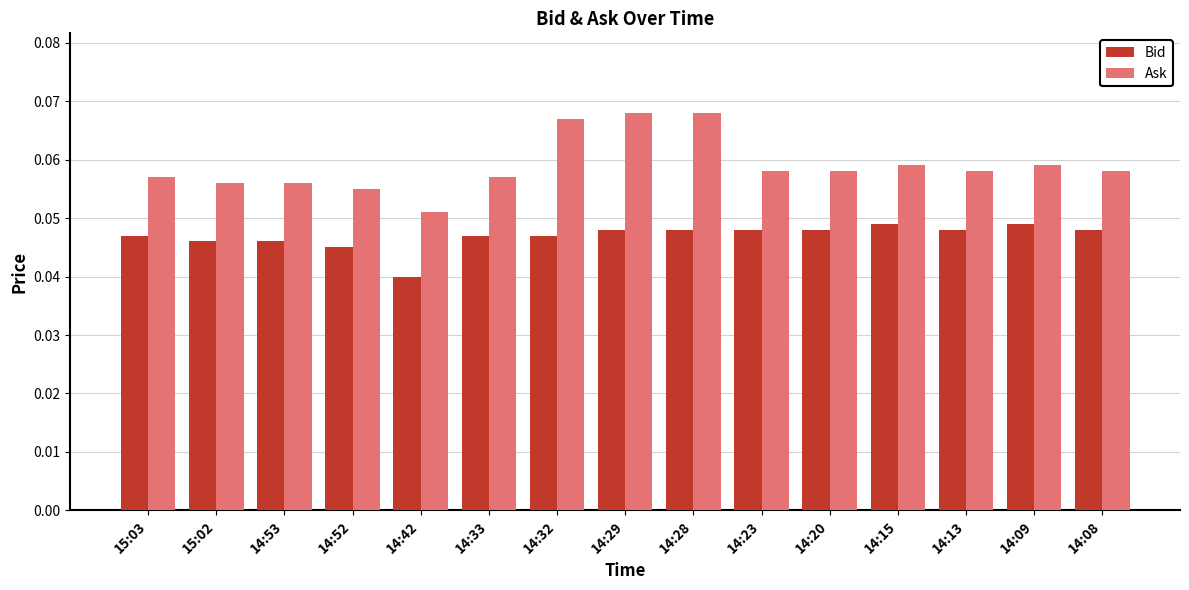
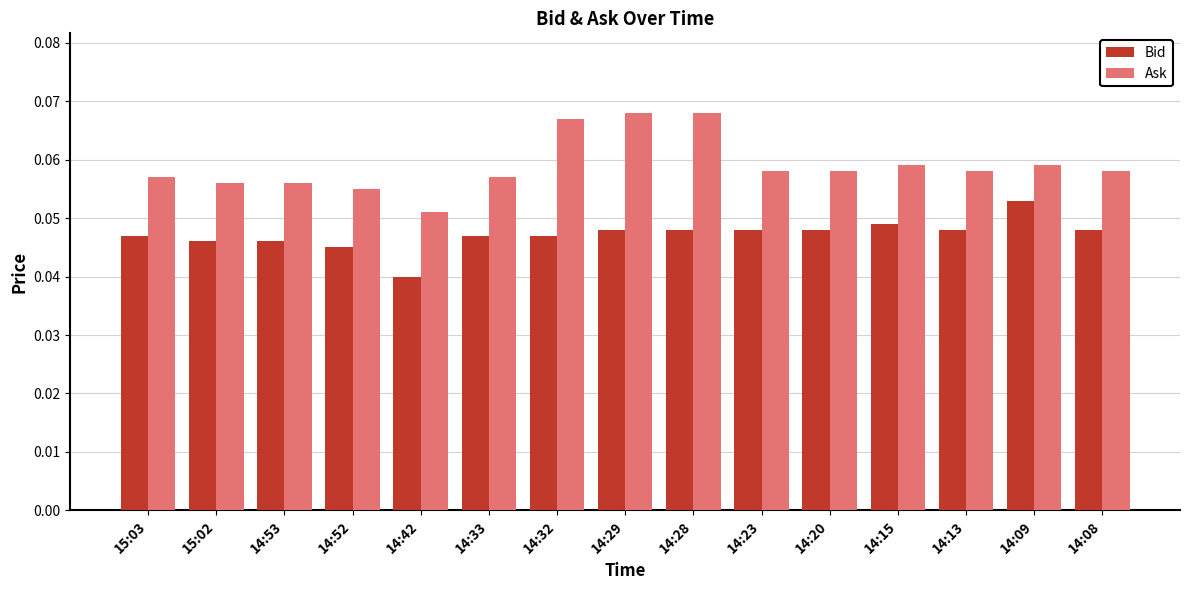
  {
    "Bid": {
      "15:03": 0.047,
      "15:02": 0.046,
      "14:53": 0.046,
      "14:52": 0.045,
      "14:42": 0.040,
      "14:33": 0.047,
      "14:32": 0.047,
      "14:29": 0.048,
      "14:28": 0.048,
      "14:23": 0.048,
      "14:20": 0.048,
      "14:15": 0.049,
      "14:13": 0.048,
-     "14:09": 0.049,
+     "14:09": 0.053,
      "14:08": 0.048
    },
    "Ask": {
      "15:03": 0.057,
      "15:02": 0.056,
      "14:53": 0.056,
      "14:52": 0.055,
      "14:42": 0.051,
      "14:33": 0.057,
      "14:32": 0.067,
      "14:29": 0.068,
      "14:28": 0.068,
      "14:23": 0.058,
      "14:20": 0.058,
      "14:15": 0.059,
      "14:13": 0.058,
      "14:09": 0.059,
      "14:08": 0.058
    }
  }
